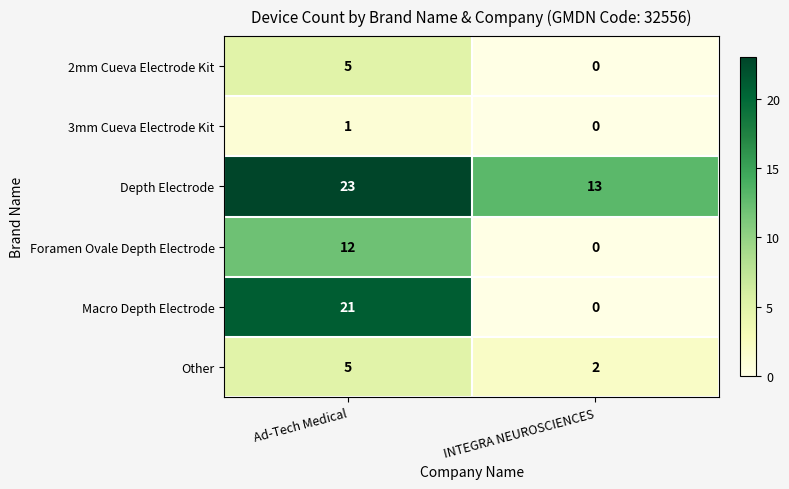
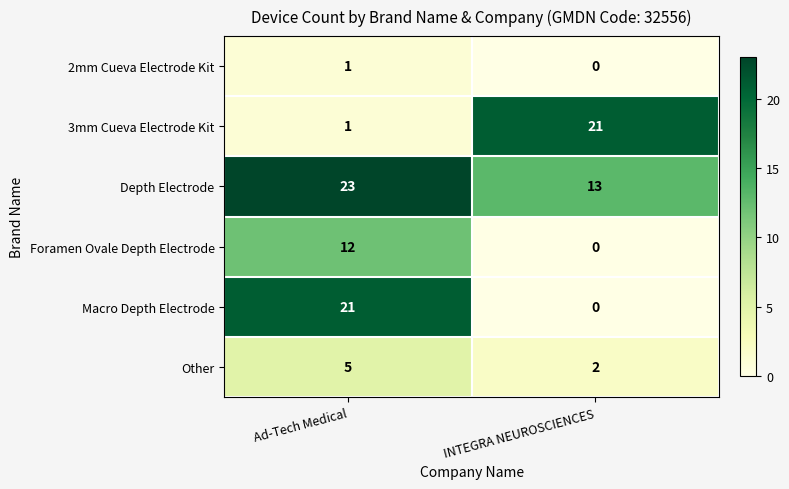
  {
    "2mm Cueva Electrode Kit": {
-     "Ad-Tech Medical": 5,
+     "Ad-Tech Medical": 1,
      "INTEGRA NEUROSCIENCES": 0
    },
    "3mm Cueva Electrode Kit": {
      "Ad-Tech Medical": 1,
-     "INTEGRA NEUROSCIENCES": 0
+     "INTEGRA NEUROSCIENCES": 21
    },
    "Depth Electrode": {
      "Ad-Tech Medical": 23,
      "INTEGRA NEUROSCIENCES": 13
    },
    "Foramen Ovale Depth Electrode": {
      "Ad-Tech Medical": 12,
      "INTEGRA NEUROSCIENCES": 0
    },
    "Macro Depth Electrode": {
      "Ad-Tech Medical": 21,
      "INTEGRA NEUROSCIENCES": 0
    },
    "Other": {
      "Ad-Tech Medical": 5,
      "INTEGRA NEUROSCIENCES": 2
    }
  }
